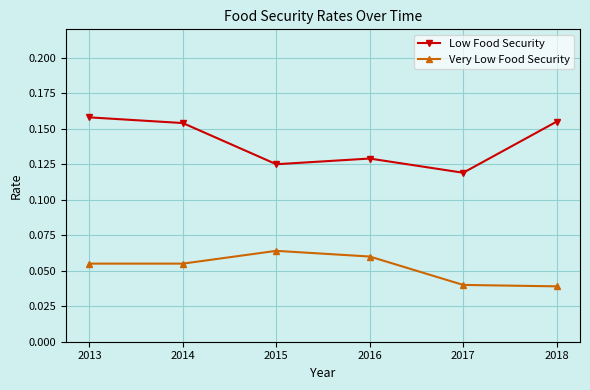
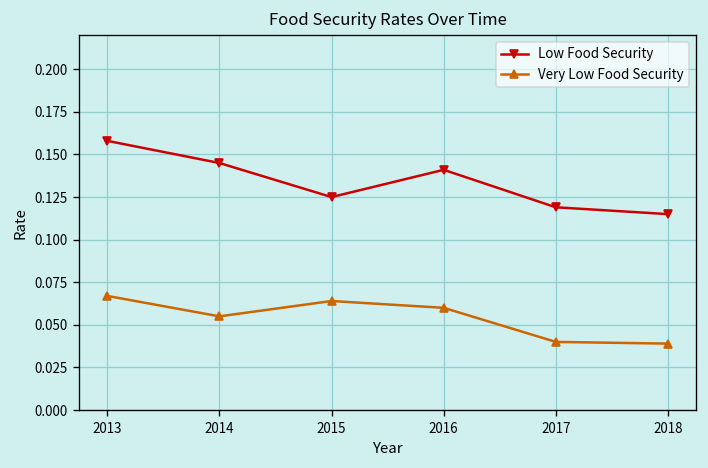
  {
    "Low Food Security": {
      "2013": 0.158,
-     "2014": 0.154,
+     "2014": 0.145,
      "2015": 0.125,
-     "2016": 0.129,
+     "2016": 0.141,
      "2017": 0.119,
-     "2018": 0.155
+     "2018": 0.115
    },
    "Very Low Food Security": {
-     "2013": 0.055,
+     "2013": 0.067,
      "2014": 0.055,
      "2015": 0.064,
      "2016": 0.060,
      "2017": 0.040,
      "2018": 0.039
    }
  }
